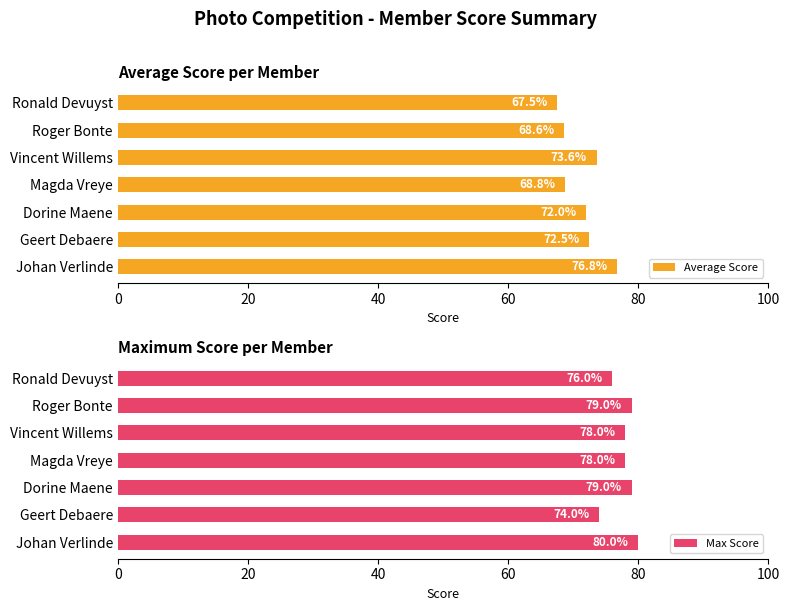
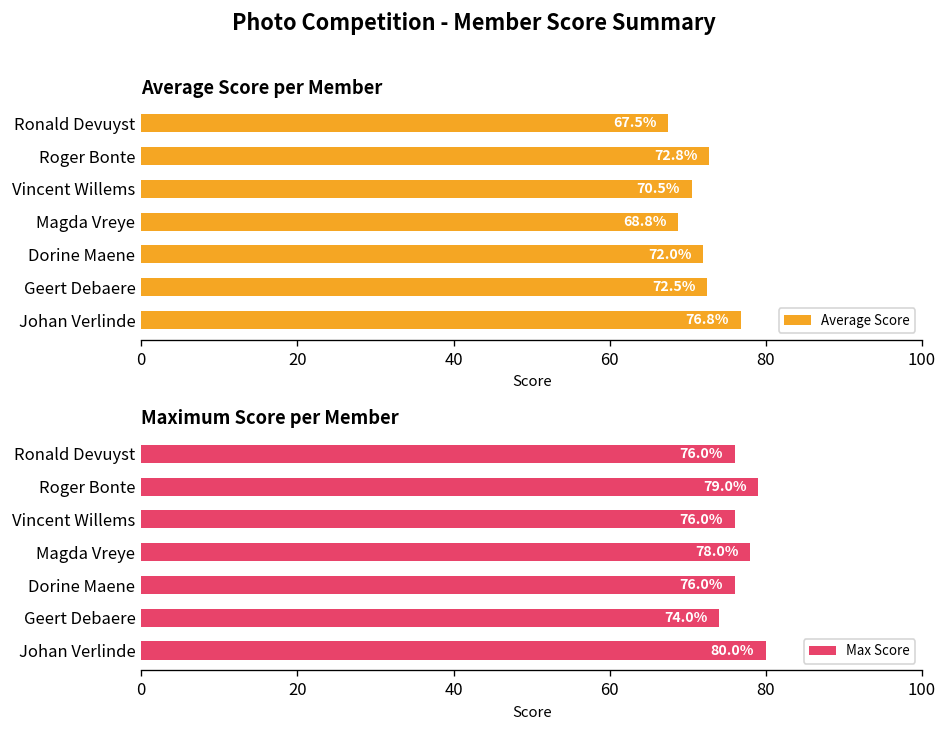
  {
    "Average Score per Member": {
      "Ronald Devuyst": "67.5%",
-     "Roger Bonte": "68.6%",
-     "Vincent Willems": "73.6%",
+     "Roger Bonte": "72.8%",
+     "Vincent Willems": "70.5%",
      "Magda Vreye": "68.8%",
      "Dorine Maene": "72.0%",
      "Geert Debaere": "72.5%",
      "Johan Verlinde": "76.8%"
    },
    "Maximum Score per Member": {
      "Ronald Devuyst": "76.0%",
      "Roger Bonte": "79.0%",
-     "Vincent Willems": "78.0%",
+     "Vincent Willems": "76.0%",
      "Magda Vreye": "78.0%",
-     "Dorine Maene": "79.0%",
+     "Dorine Maene": "76.0%",
      "Geert Debaere": "74.0%",
      "Johan Verlinde": "80.0%"
    }
  }
